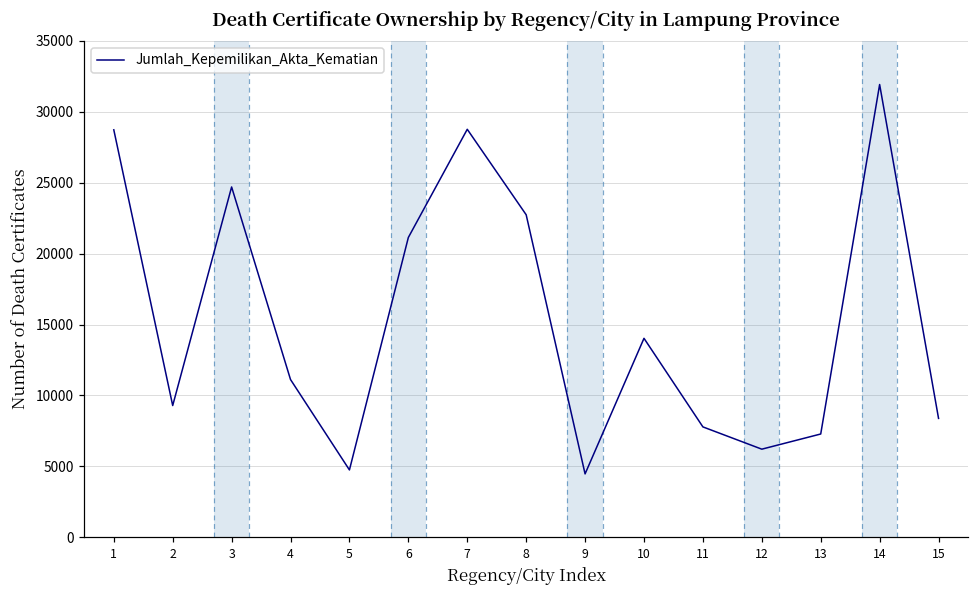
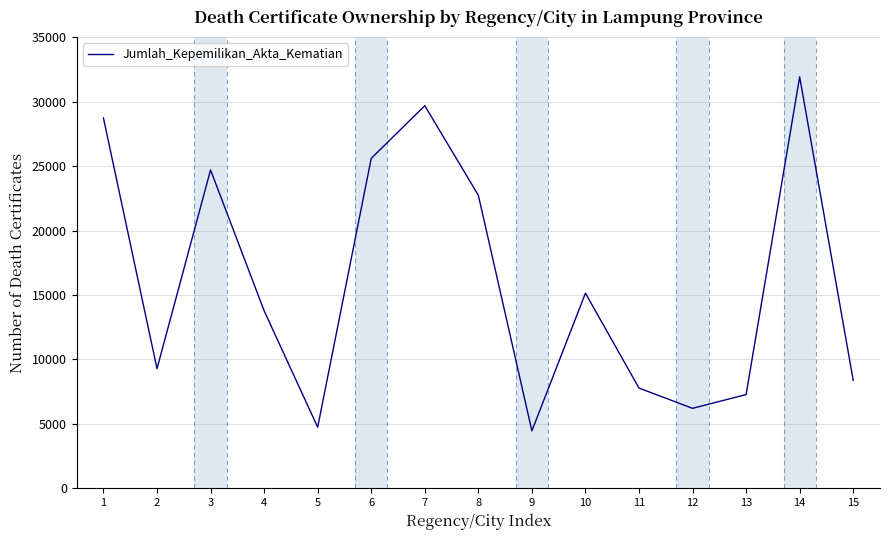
  {
    "1": 28700,
    "2": 9300,
    "3": 24700,
-   "4": 11100,
+   "4": 13800,
    "5": 4700,
-   "6": 21100,
-   "7": 28800,
+   "6": 25600,
+   "7": 29700,
    "8": 22700,
    "9": 4500,
-   "10": 14000,
+   "10": 15100,
    "11": 7800,
    "12": 6200,
    "13": 7300,
    "14": 31900,
    "15": 8400
  }
